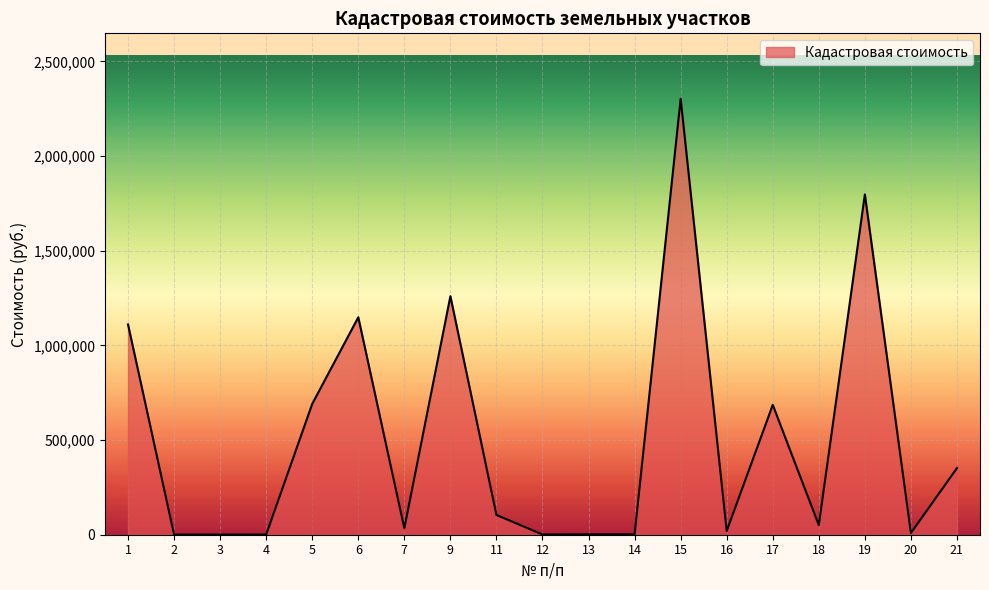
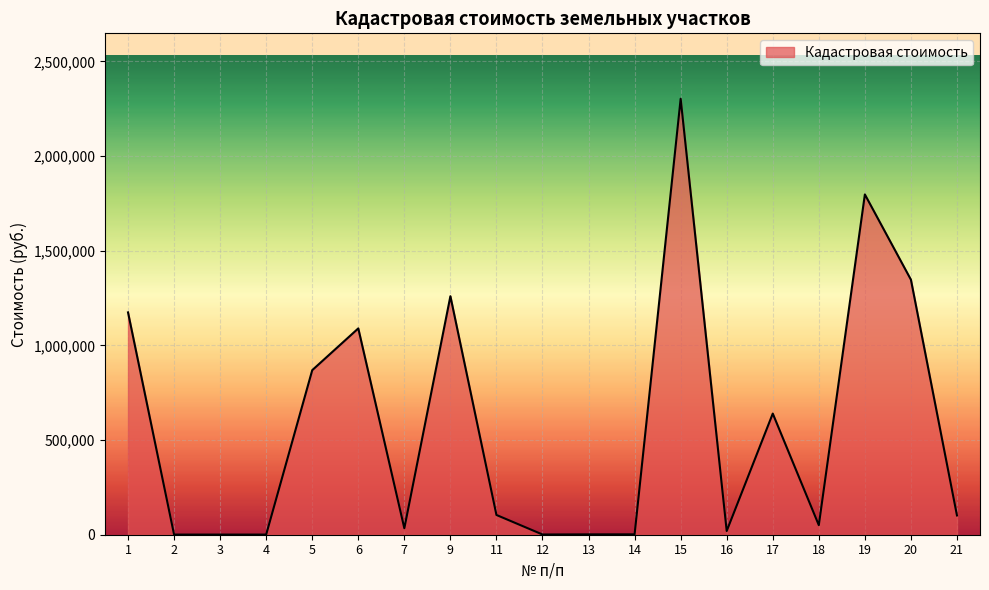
  {
-   "1": "1,110,000",
+   "1": "1,170,000",
    "2": "0",
    "3": "0",
    "4": "0",
-   "5": "690,000",
-   "6": "1,150,000",
+   "5": "870,000",
+   "6": "1,090,000",
    "7": "30,000",
    "9": "1,260,000",
    "11": "100,000",
    "12": "0",
    "13": "0",
    "14": "0",
    "15": "2,300,000",
    "16": "20,000",
-   "17": "690,000",
+   "17": "640,000",
    "18": "50,000",
    "19": "1,800,000",
-   "20": "10,000",
-   "21": "350,000"
+   "20": "1,350,000",
+   "21": "100,000"
  }
